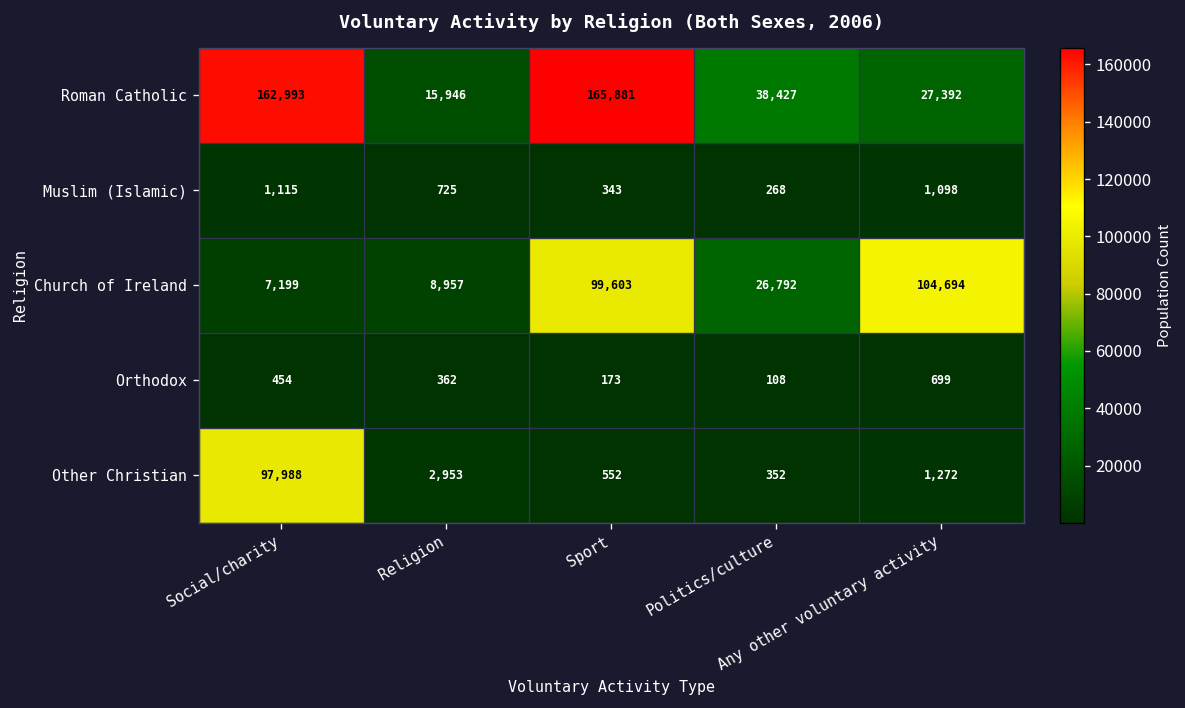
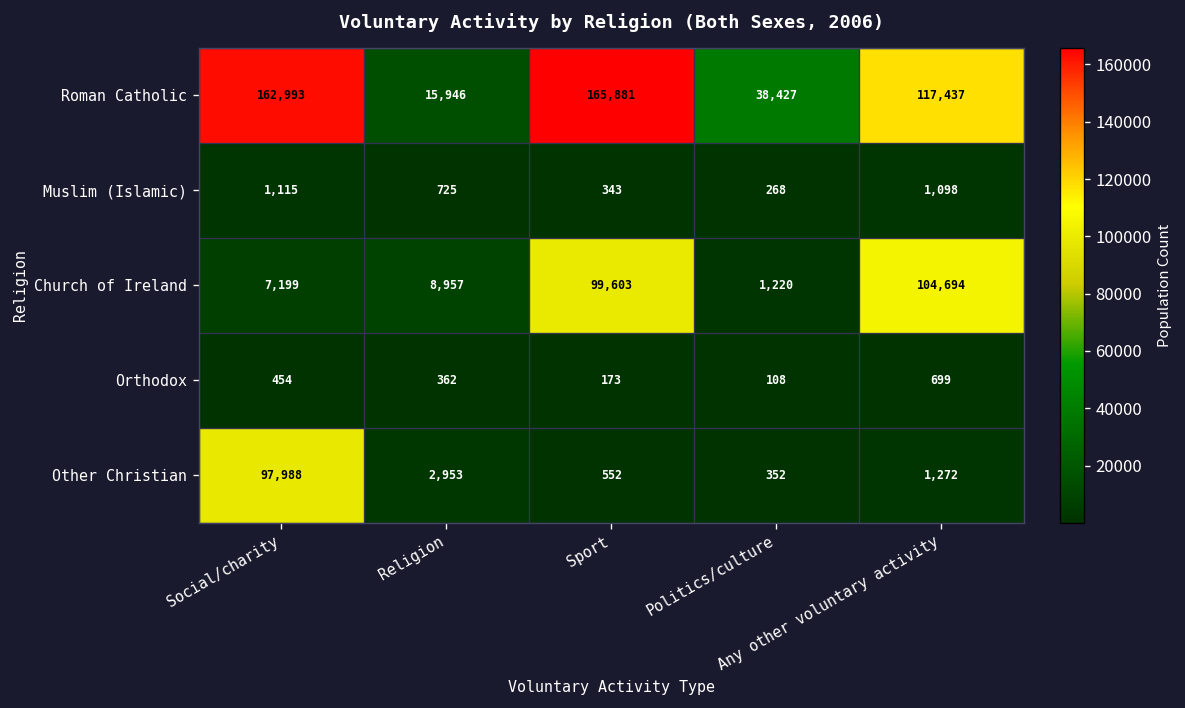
  {
    "Roman Catholic": {
      "Social/charity": "162,993",
      "Religion": "15,946",
      "Sport": "165,881",
      "Politics/culture": "38,427",
-     "Any other voluntary activity": "27,392"
+     "Any other voluntary activity": "117,437"
    },
    "Muslim (Islamic)": {
      "Social/charity": "1,115",
      "Religion": "725",
      "Sport": "343",
      "Politics/culture": "268",
      "Any other voluntary activity": "1,098"
    },
    "Church of Ireland": {
      "Social/charity": "7,199",
      "Religion": "8,957",
      "Sport": "99,603",
-     "Politics/culture": "26,792",
+     "Politics/culture": "1,220",
      "Any other voluntary activity": "104,694"
    },
    "Orthodox": {
      "Social/charity": "454",
      "Religion": "362",
      "Sport": "173",
      "Politics/culture": "108",
      "Any other voluntary activity": "699"
    },
    "Other Christian": {
      "Social/charity": "97,988",
      "Religion": "2,953",
      "Sport": "552",
      "Politics/culture": "352",
      "Any other voluntary activity": "1,272"
    }
  }
